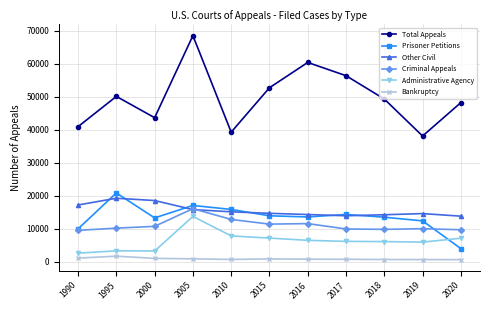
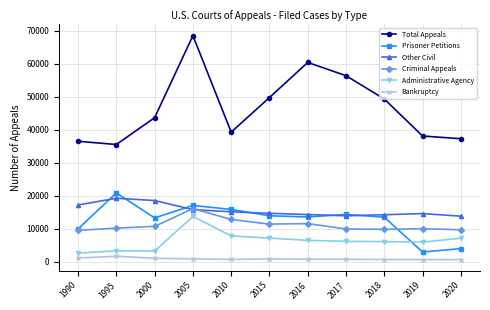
  {
    "Total Appeals": {
-     "1990": 41000,
-     "1995": 50000,
+     "1990": 36000,
+     "1995": 35000,
      "2000": 44000,
      "2005": 68000,
      "2010": 39000,
-     "2015": 53000,
+     "2015": 50000,
      "2016": 60000,
      "2017": 56000,
      "2018": 49000,
      "2019": 38000,
-     "2020": 48000
+     "2020": 37000
    },
    "Prisoner Petitions": {
      "1995": 21000,
      "2000": 13000,
      "2005": 17000,
-     "2019": 12000,
+     "2019": 3000,
      "2020": 4000
    }
  }
